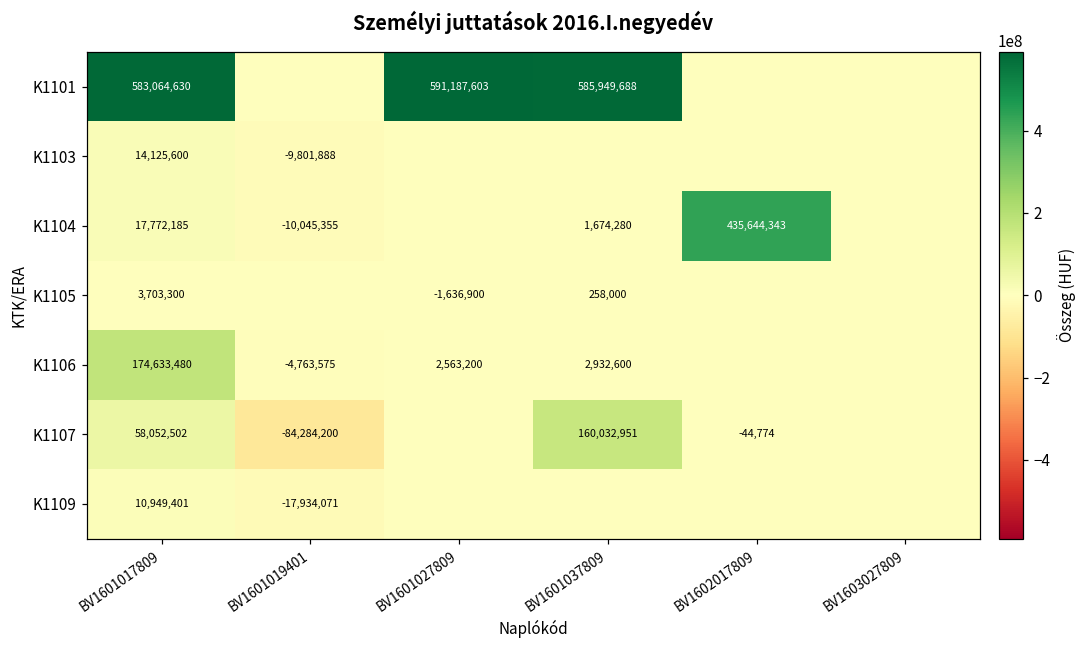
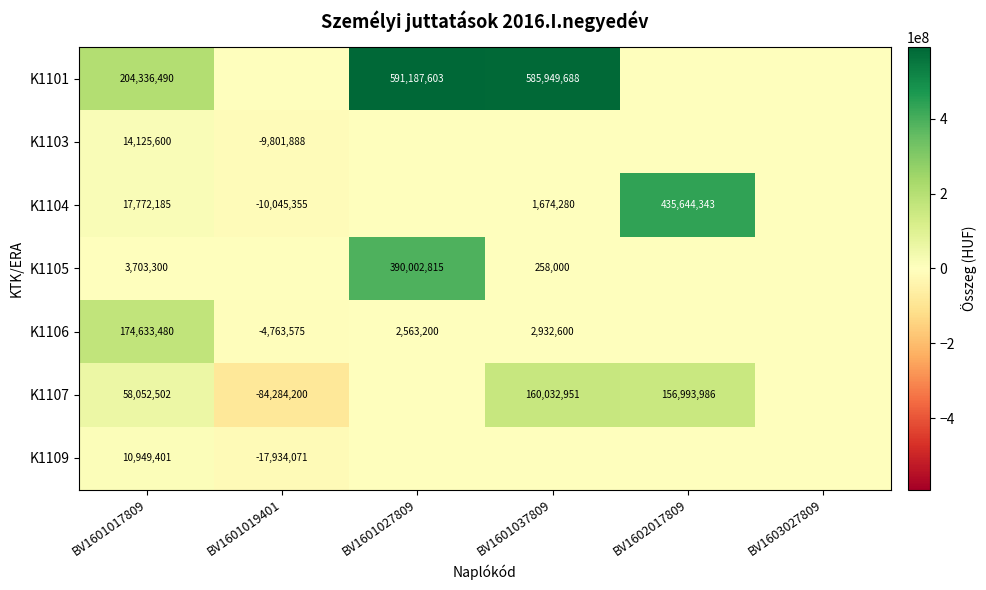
  {
    "K1101": {
-     "BV1601017809": "583,064,630",
+     "BV1601017809": "204,336,490",
      "BV1601027809": "591,187,603",
      "BV1601037809": "585,949,688"
    },
    "K1103": {
      "BV1601017809": "14,125,600",
      "BV1601019401": "-9,801,888"
    },
    "K1104": {
      "BV1601017809": "17,772,185",
      "BV1601019401": "-10,045,355",
      "BV1601037809": "1,674,280",
      "BV1602017809": "435,644,343"
    },
    "K1105": {
      "BV1601017809": "3,703,300",
-     "BV1601027809": "-1,636,900",
+     "BV1601027809": "390,002,815",
      "BV1601037809": "258,000"
    },
    "K1106": {
      "BV1601017809": "174,633,480",
      "BV1601019401": "-4,763,575",
      "BV1601027809": "2,563,200",
      "BV1601037809": "2,932,600"
    },
    "K1107": {
      "BV1601017809": "58,052,502",
      "BV1601019401": "-84,284,200",
      "BV1601037809": "160,032,951",
-     "BV1602017809": "-44,774"
+     "BV1602017809": "156,993,986"
    },
    "K1109": {
      "BV1601017809": "10,949,401",
      "BV1601019401": "-17,934,071"
    }
  }
